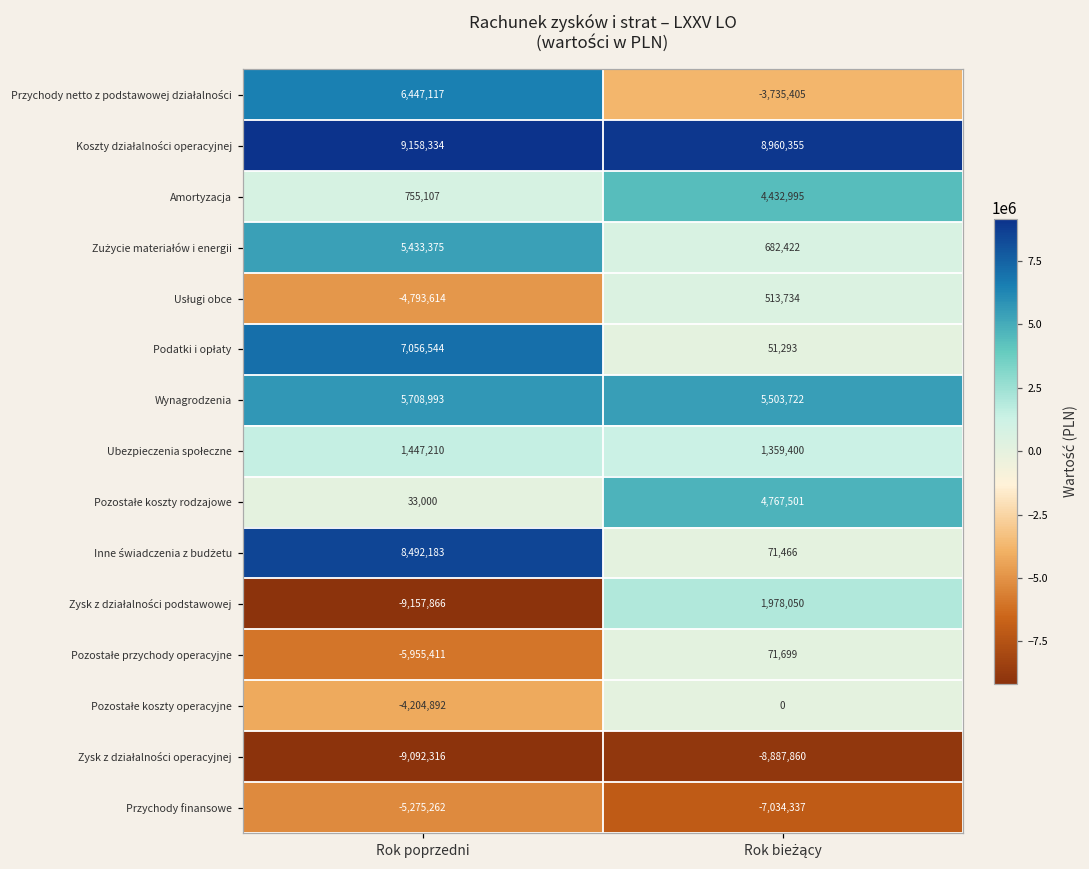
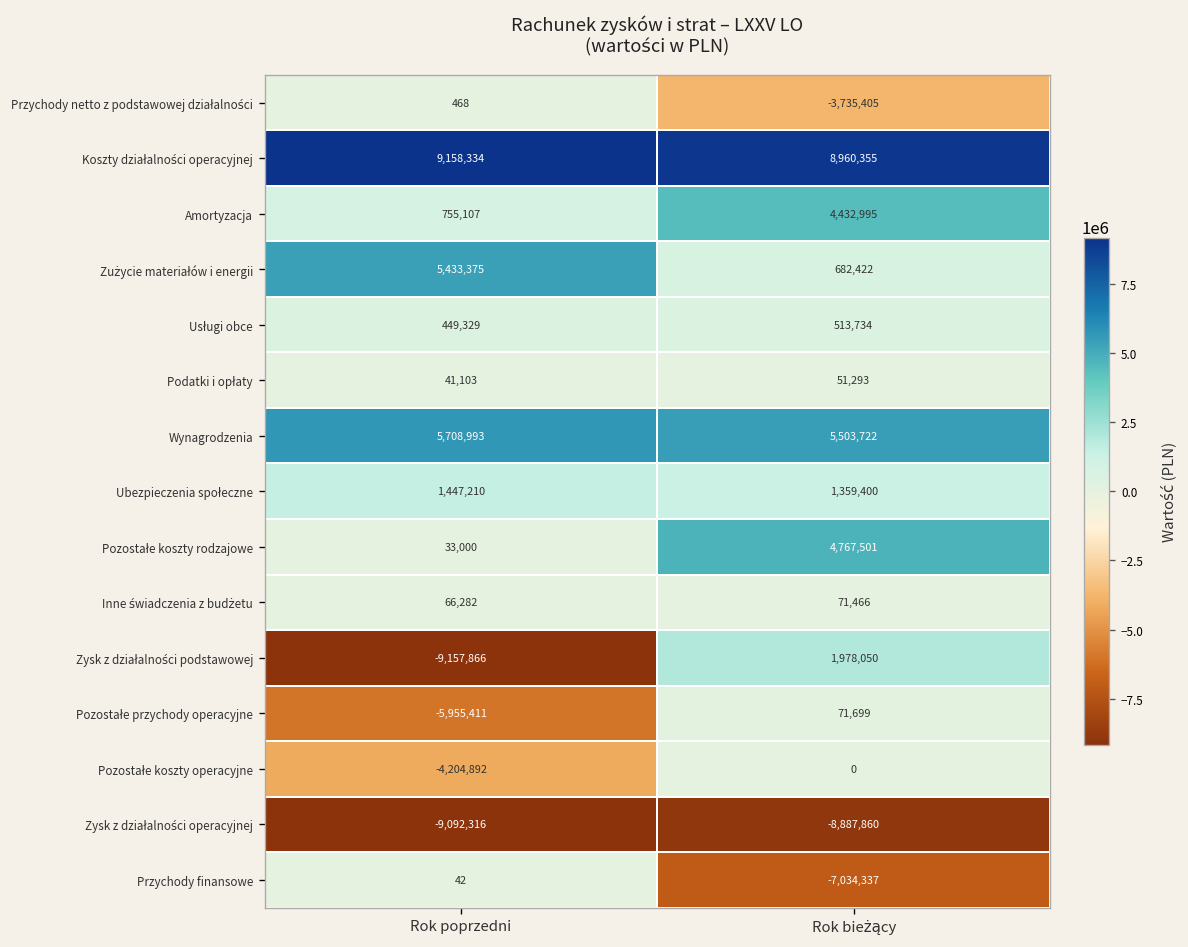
  {
    "Przychody netto z podstawowej działalności": {
-     "Rok poprzedni": "6,447,117",
+     "Rok poprzedni": "468",
      "Rok bieżący": "-3,735,405"
    },
    "Koszty działalności operacyjnej": {
      "Rok poprzedni": "9,158,334",
      "Rok bieżący": "8,960,355"
    },
    "Amortyzacja": {
      "Rok poprzedni": "755,107",
      "Rok bieżący": "4,432,995"
    },
    "Zużycie materiałów i energii": {
      "Rok poprzedni": "5,433,375",
      "Rok bieżący": "682,422"
    },
    "Usługi obce": {
-     "Rok poprzedni": "-4,793,614",
+     "Rok poprzedni": "449,329",
      "Rok bieżący": "513,734"
    },
    "Podatki i opłaty": {
-     "Rok poprzedni": "7,056,544",
+     "Rok poprzedni": "41,103",
      "Rok bieżący": "51,293"
    },
    "Wynagrodzenia": {
      "Rok poprzedni": "5,708,993",
      "Rok bieżący": "5,503,722"
    },
    "Ubezpieczenia społeczne": {
      "Rok poprzedni": "1,447,210",
      "Rok bieżący": "1,359,400"
    },
    "Pozostałe koszty rodzajowe": {
      "Rok poprzedni": "33,000",
      "Rok bieżący": "4,767,501"
    },
    "Inne świadczenia z budżetu": {
-     "Rok poprzedni": "8,492,183",
+     "Rok poprzedni": "66,282",
      "Rok bieżący": "71,466"
    },
    "Zysk z działalności podstawowej": {
      "Rok poprzedni": "-9,157,866",
      "Rok bieżący": "1,978,050"
    },
    "Pozostałe przychody operacyjne": {
      "Rok poprzedni": "-5,955,411",
      "Rok bieżący": "71,699"
    },
    "Pozostałe koszty operacyjne": {
      "Rok poprzedni": "-4,204,892",
      "Rok bieżący": "0"
    },
    "Zysk z działalności operacyjnej": {
      "Rok poprzedni": "-9,092,316",
      "Rok bieżący": "-8,887,860"
    },
    "Przychody finansowe": {
-     "Rok poprzedni": "-5,275,262",
+     "Rok poprzedni": "42",
      "Rok bieżący": "-7,034,337"
    }
  }
